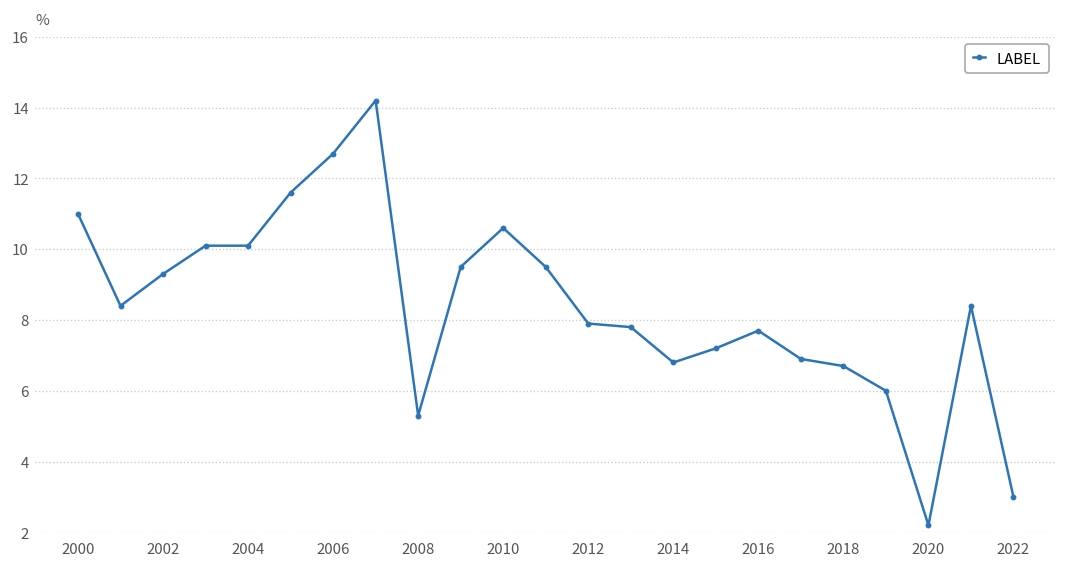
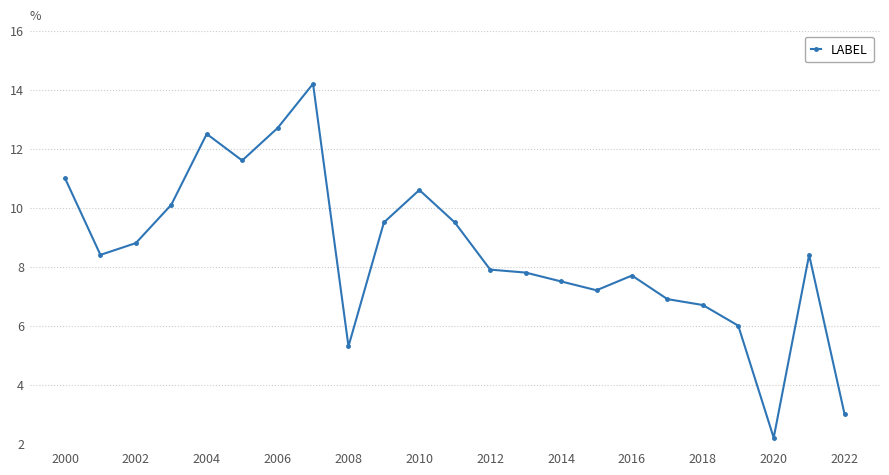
  {
    "2000": 11.0,
-   "2002": 9.3,
-   "2004": 10.1,
+   "2002": 8.8,
+   "2004": 12.5,
    "2006": 12.7,
    "2008": 5.3,
    "2010": 10.6,
    "2012": 7.9,
-   "2014": 6.8,
+   "2014": 7.5,
    "2016": 7.7,
    "2018": 6.7,
    "2020": 2.2,
    "2022": 3.0
  }
